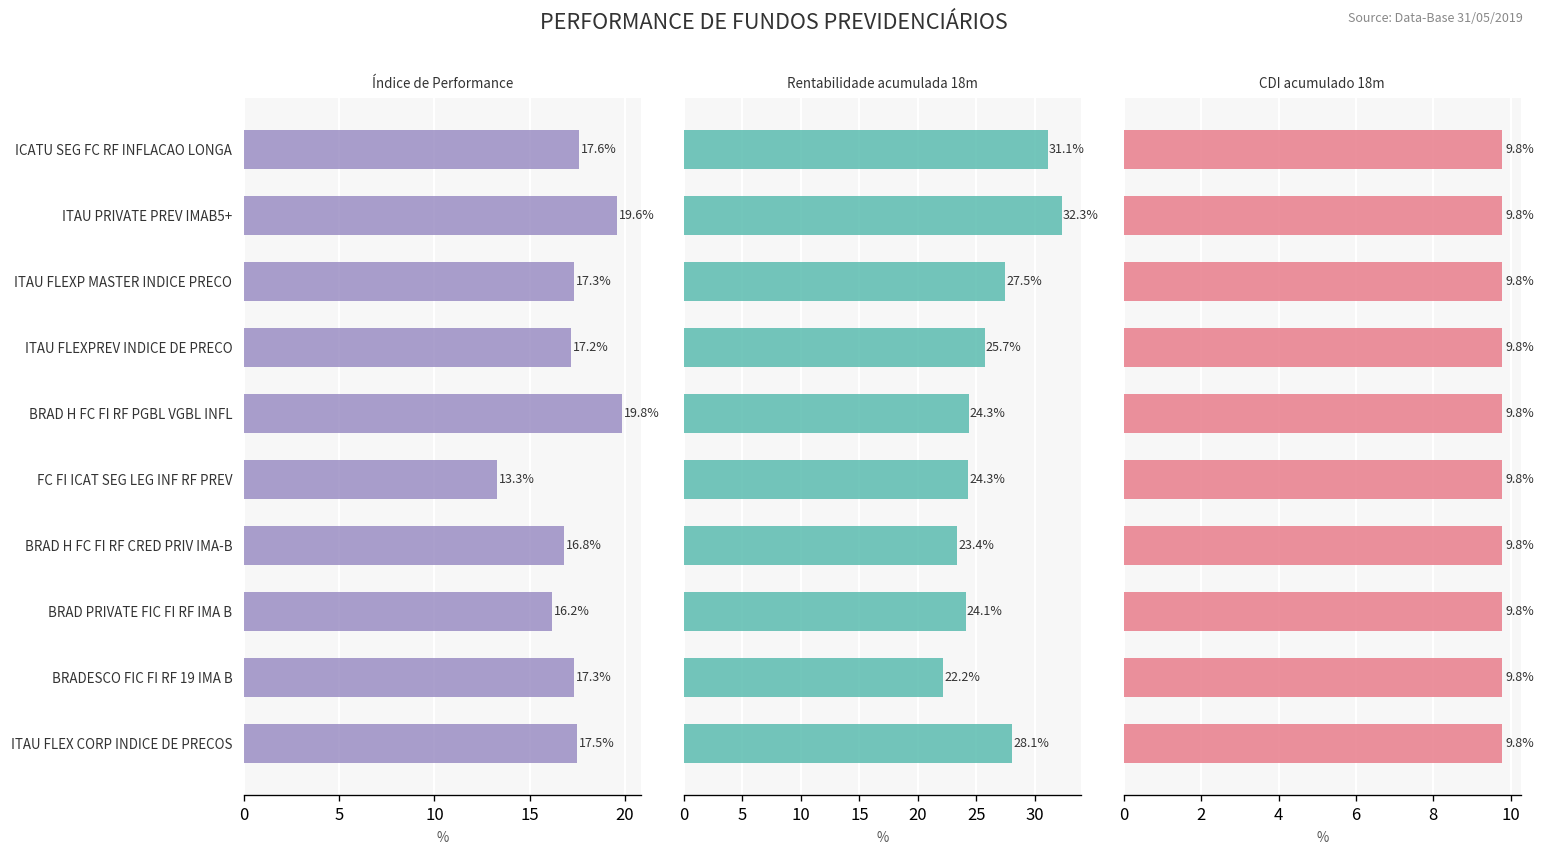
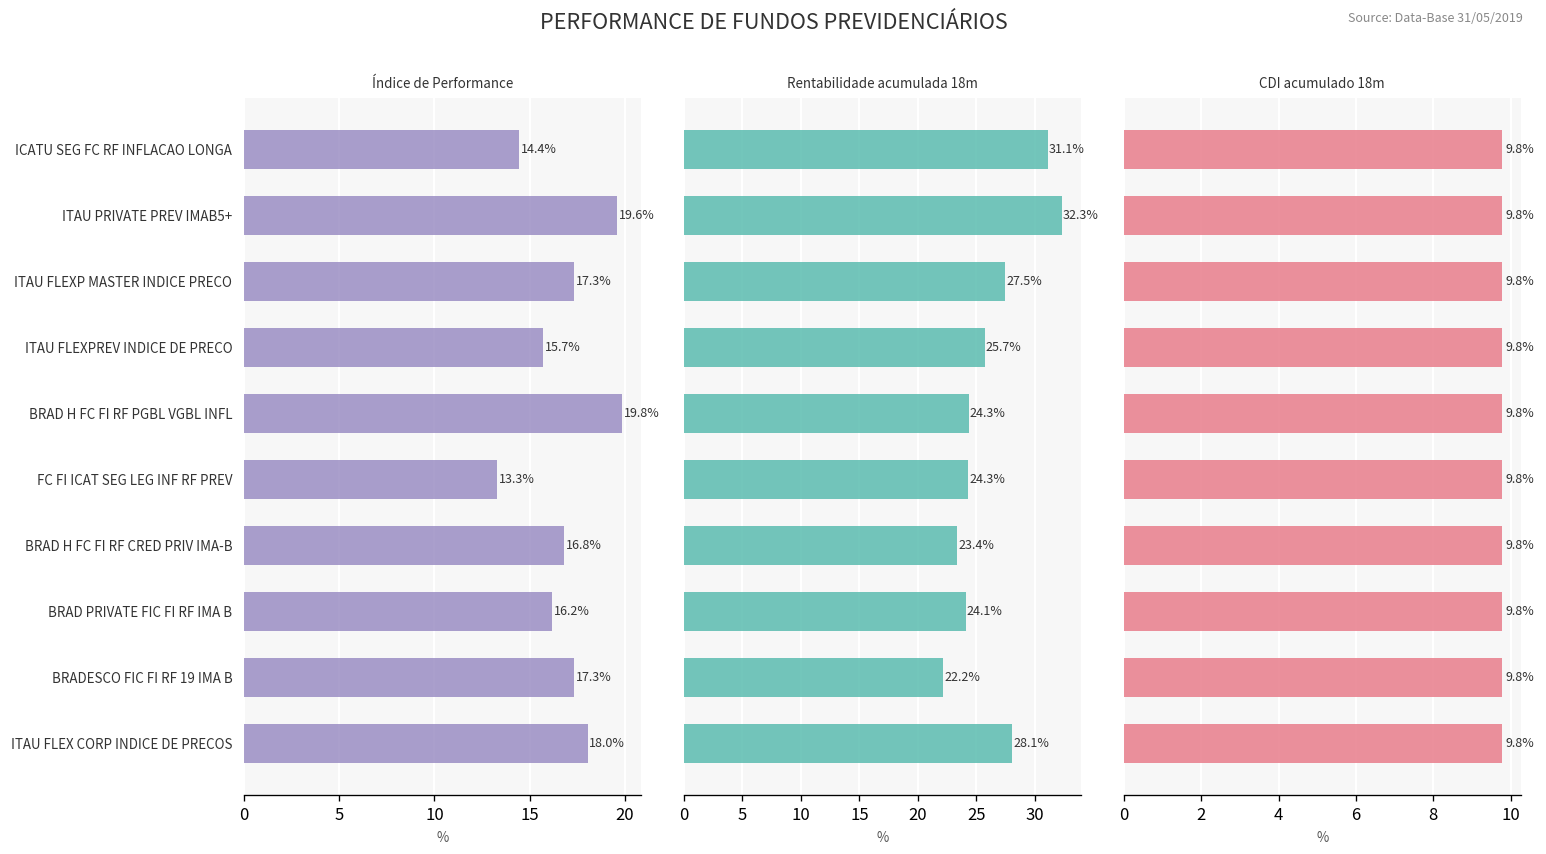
  {
    "Índice de Performance": {
-     "ICATU SEG FC RF INFLACAO LONGA": "17.6%",
+     "ICATU SEG FC RF INFLACAO LONGA": "14.4%",
      "ITAU PRIVATE PREV IMAB5+": "19.6%",
      "ITAU FLEXP MASTER INDICE PRECO": "17.3%",
-     "ITAU FLEXPREV INDICE DE PRECO": "17.2%",
+     "ITAU FLEXPREV INDICE DE PRECO": "15.7%",
      "BRAD H FC FI RF PGBL VGBL INFL": "19.8%",
      "FC FI ICAT SEG LEG INF RF PREV": "13.3%",
      "BRAD H FC FI RF CRED PRIV IMA-B": "16.8%",
      "BRAD PRIVATE FIC FI RF IMA B": "16.2%",
      "BRADESCO FIC FI RF 19 IMA B": "17.3%",
-     "ITAU FLEX CORP INDICE DE PRECOS": "17.5%"
+     "ITAU FLEX CORP INDICE DE PRECOS": "18.0%"
    }
  }
